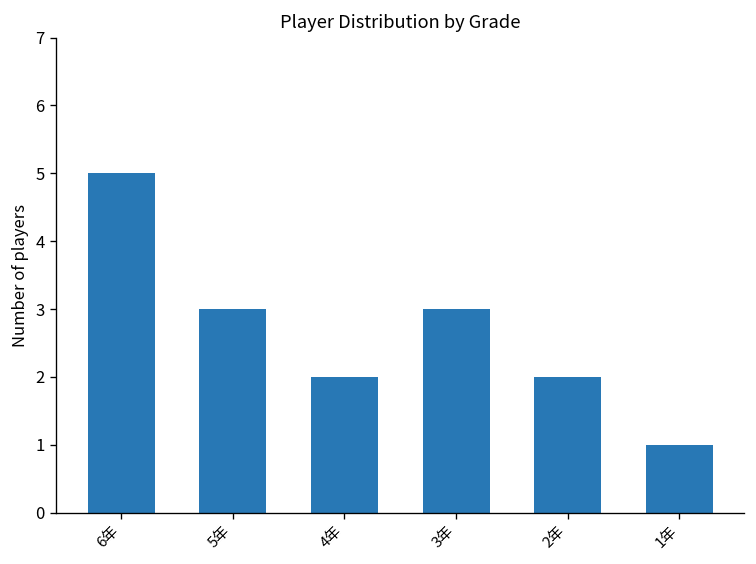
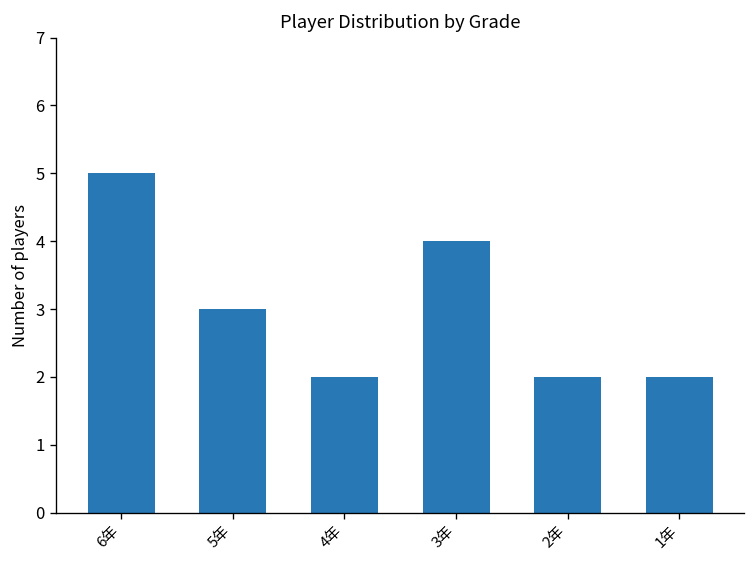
  {
    "6年": 5,
    "5年": 3,
    "4年": 2,
-   "3年": 3,
+   "3年": 4,
    "2年": 2,
-   "1年": 1
+   "1年": 2
  }
